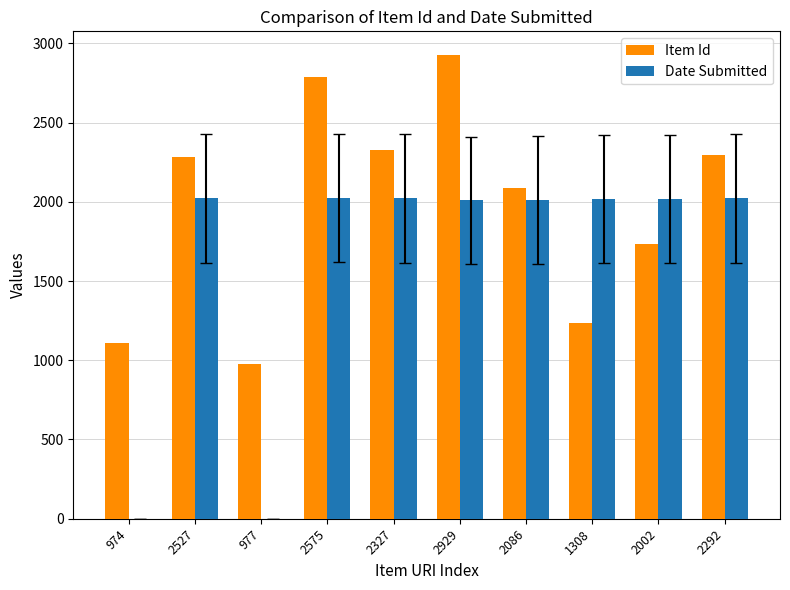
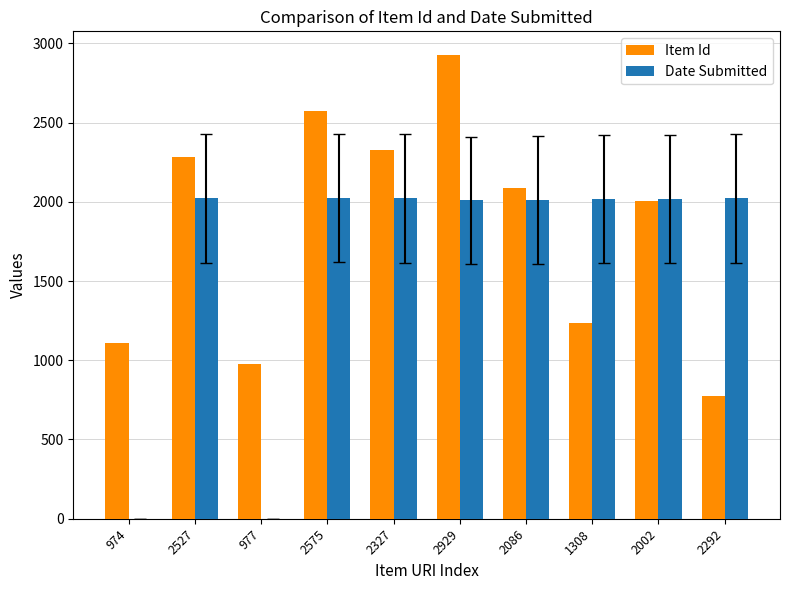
  {
    "Item Id": {
      "974": 1110,
      "2527": 2280,
      "977": 980,
-     "2575": 2790,
+     "2575": 2580,
      "2327": 2330,
      "2929": 2930,
      "2086": 2090,
      "1308": 1240,
-     "2002": 1740,
-     "2292": 2290
+     "2002": 2000,
+     "2292": 780
    }
  }
